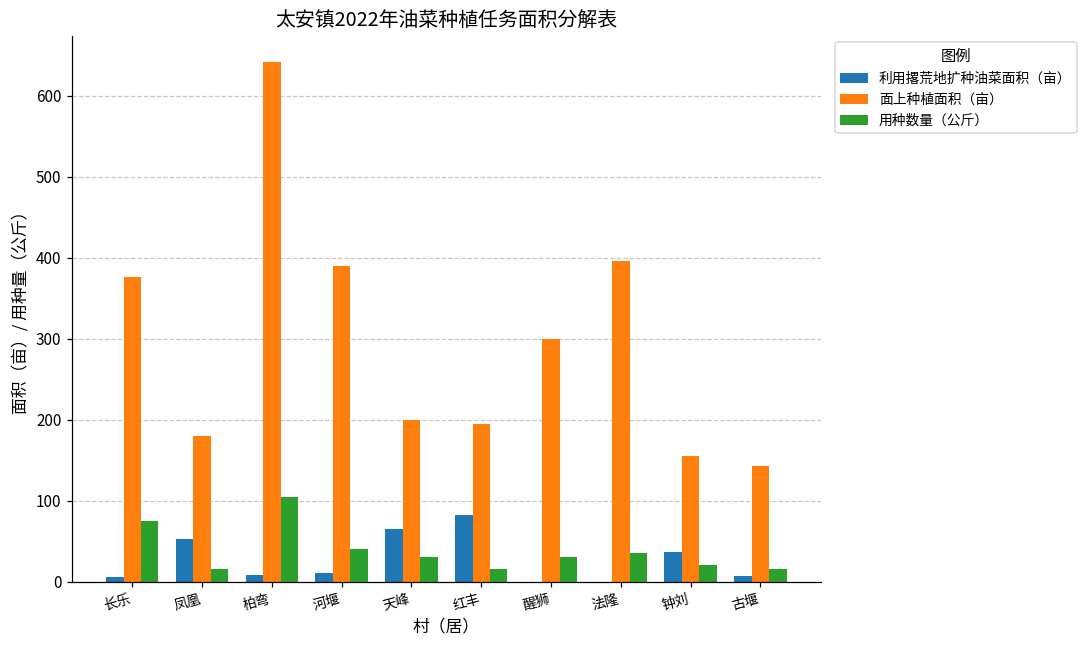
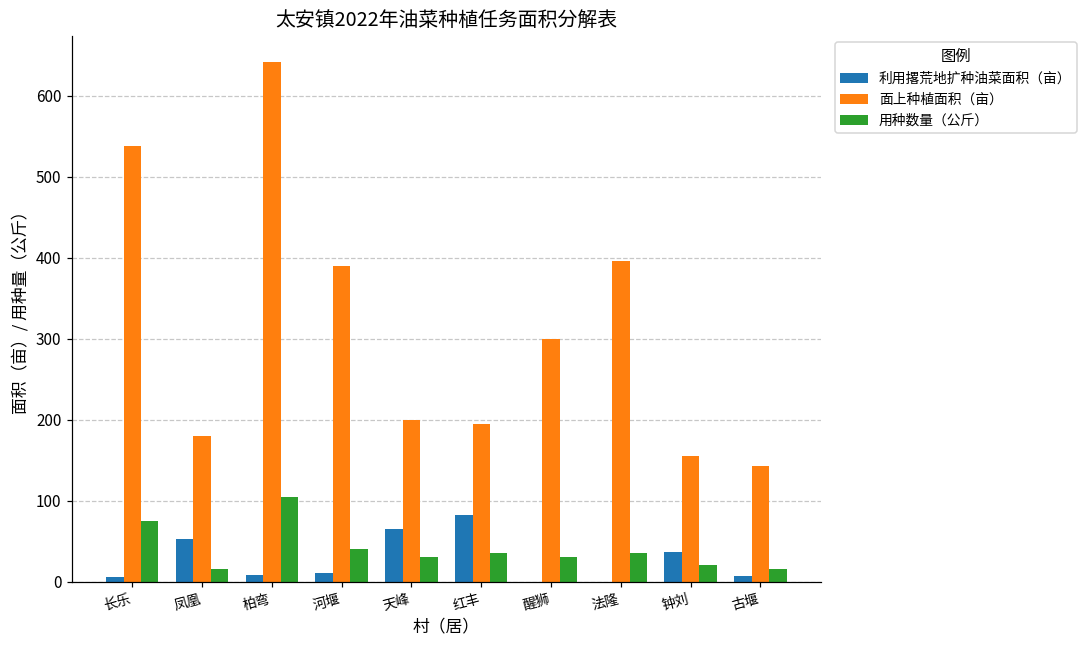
  {
    "利用撂荒地扩种油菜面积（亩）": {
      "长乐": 10,
      "凤凰": 50,
      "柏弯": 10,
      "河堰": 10,
      "天峰": 70,
      "红丰": 80,
      "醒狮": 0,
      "法隆": 0,
      "钟刘": 40,
      "古堰": 10
    },
    "面上种植面积（亩）": {
-     "长乐": 380,
+     "长乐": 540,
      "凤凰": 180,
      "柏弯": 640,
      "河堰": 390,
      "天峰": 200,
      "红丰": 190,
      "醒狮": 300,
      "法隆": 400,
      "钟刘": 160,
      "古堰": 140
    },
    "用种数量（公斤）": {
      "长乐": 80,
      "凤凰": 20,
      "柏弯": 110,
      "河堰": 40,
      "天峰": 30,
-     "红丰": 20,
+     "红丰": 40,
      "醒狮": 30,
      "法隆": 40,
      "钟刘": 20,
      "古堰": 20
    }
  }
